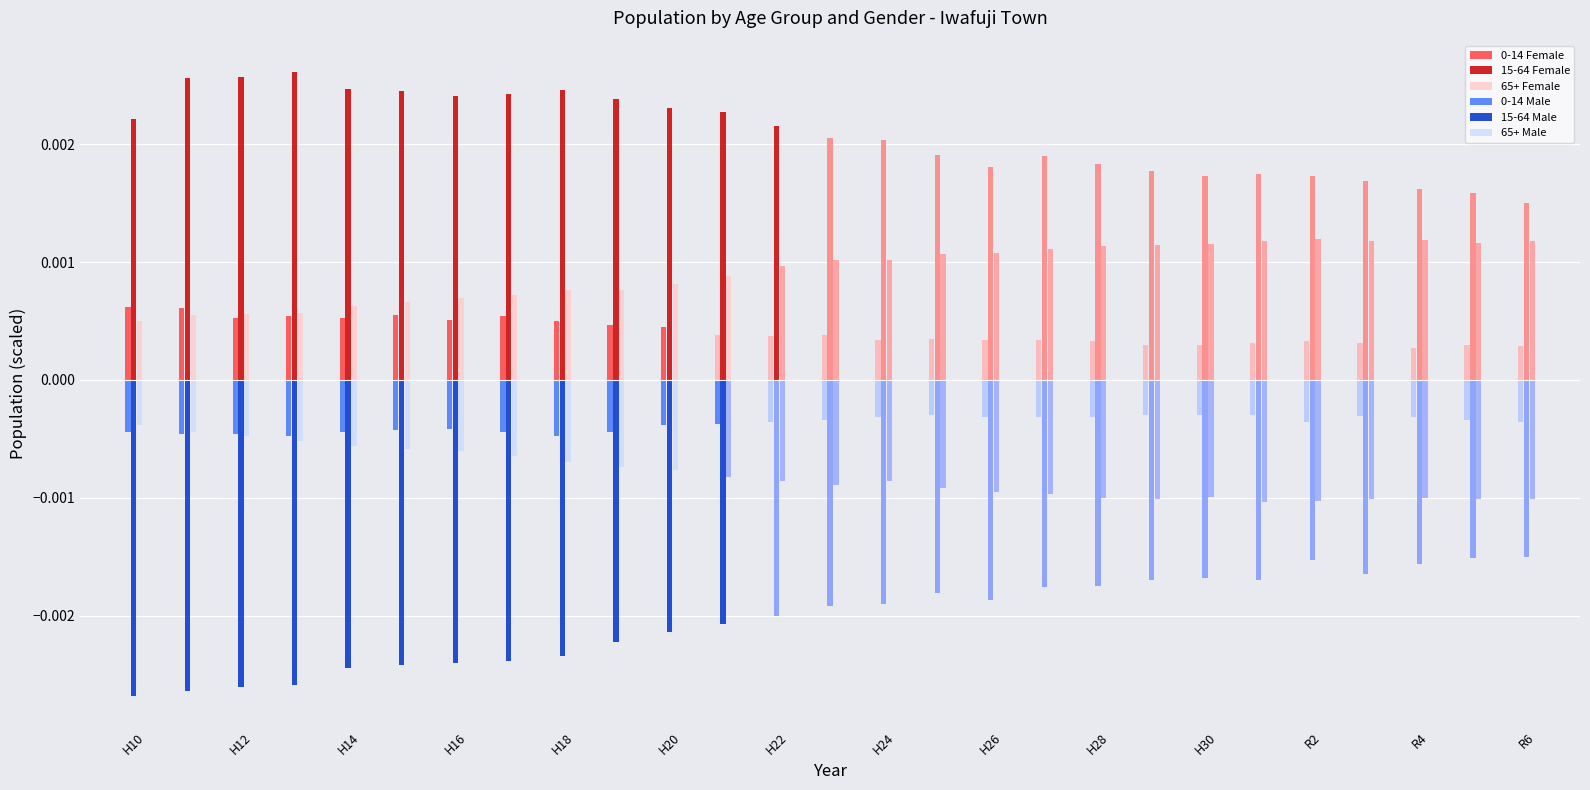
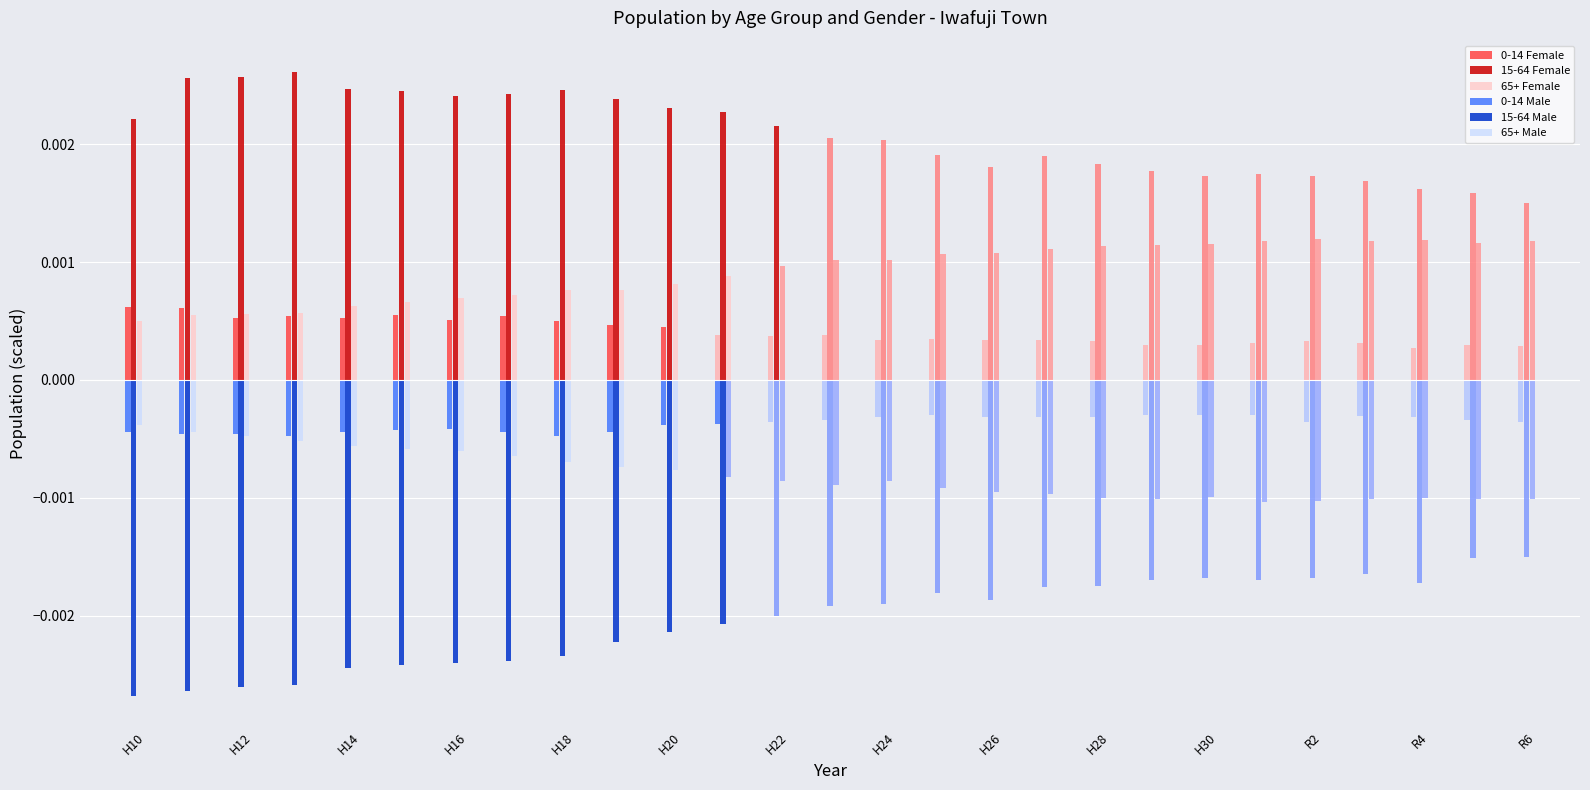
  {
    "15-64 Female": {
      "H10": 0.00222,
      "H12": 0.00257,
      "H14": 0.00247,
      "H16": 0.00241,
      "H18": 0.00247,
      "H20": 0.00231,
      "H22": 0.00215,
      "H24": 0.00204,
      "H26": 0.00181,
      "H28": 0.00184,
      "H30": 0.00173,
      "R2": 0.00173,
      "R4": 0.00162,
      "R6": 0.00150
    },
    "15-64 Male": {
      "H10": -0.00268,
      "H12": -0.00260,
      "H14": -0.00244,
      "H16": -0.00240,
      "H18": -0.00235,
      "H20": -0.00214,
      "H22": -0.00200,
      "H24": -0.00190,
      "H26": -0.00187,
      "H28": -0.00175,
      "H30": -0.00168,
-     "R2": -0.00153,
-     "R4": -0.00156,
+     "R2": -0.00168,
+     "R4": -0.00173,
      "R6": -0.00150
    }
  }
